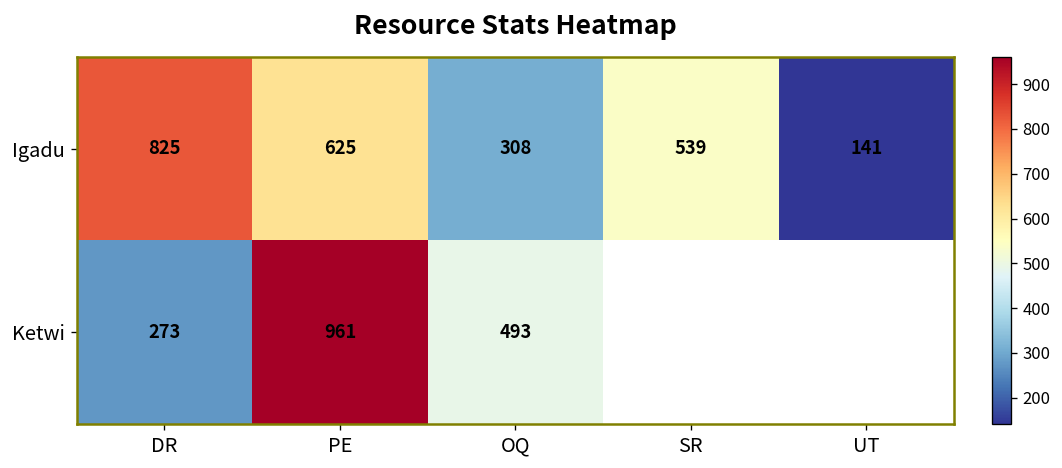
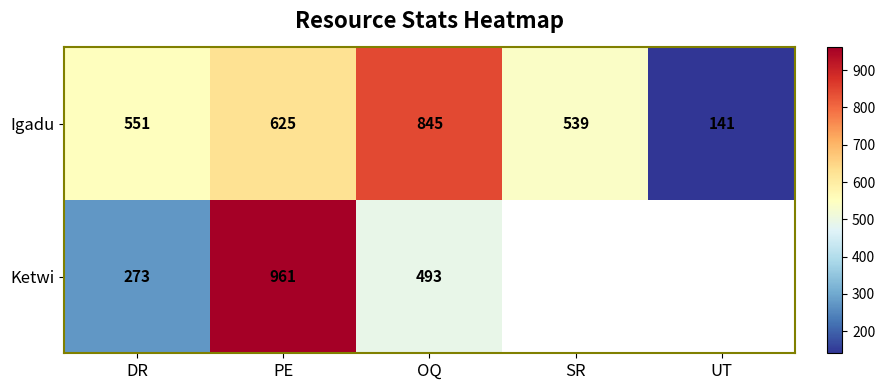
  {
    "Igadu": {
-     "DR": 825,
+     "DR": 551,
      "PE": 625,
-     "OQ": 308,
+     "OQ": 845,
      "SR": 539,
      "UT": 141
    },
    "Ketwi": {
      "DR": 273,
      "PE": 961,
      "OQ": 493
    }
  }
